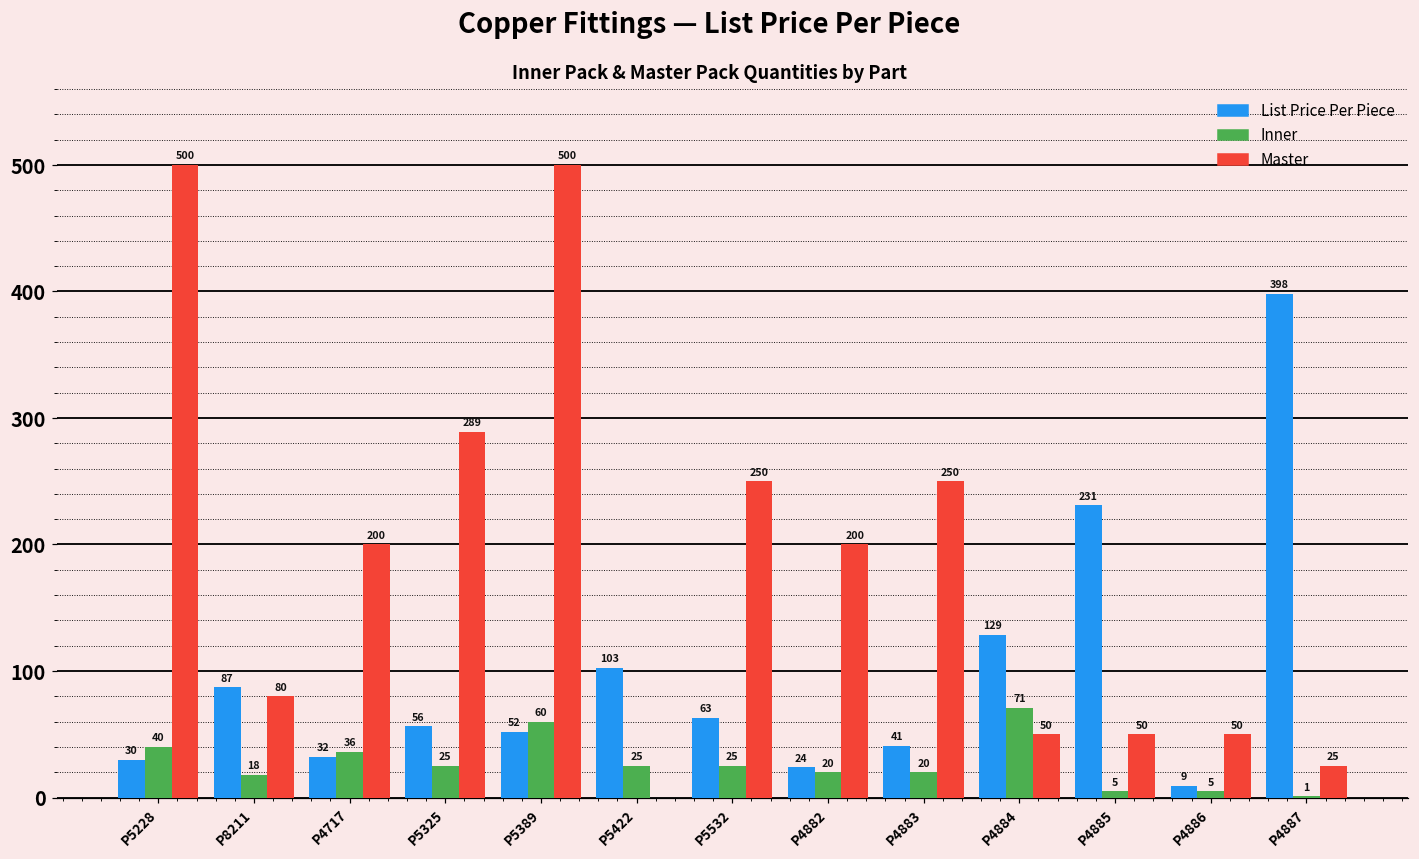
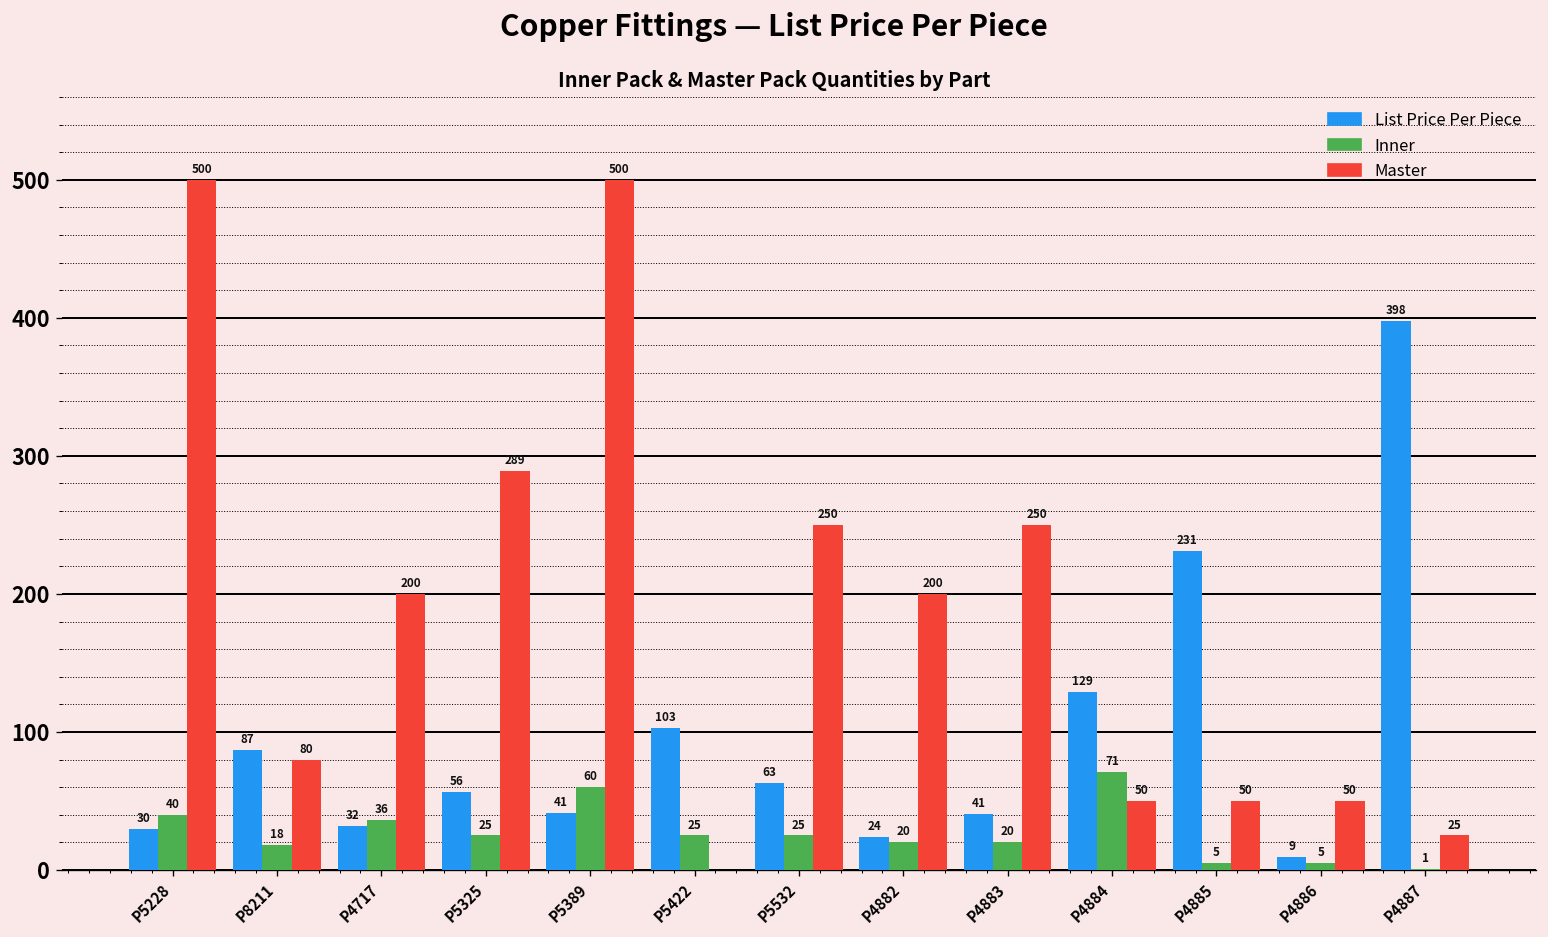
  {
    "List Price Per Piece": {
      "P5228": 30,
      "P8211": 87,
      "P4717": 32,
      "P5325": 56,
-     "P5389": 52,
+     "P5389": 41,
      "P5422": 103,
      "P5532": 63,
      "P4882": 24,
      "P4883": 41,
      "P4884": 129,
      "P4885": 231,
      "P4886": 9,
      "P4887": 398
    },
    "Inner": {
      "P5228": 40,
      "P8211": 18,
      "P4717": 36,
      "P5325": 25,
      "P5389": 60,
      "P5422": 25,
      "P5532": 25,
      "P4882": 20,
      "P4883": 20,
      "P4884": 71,
      "P4885": 5,
      "P4886": 5,
      "P4887": 1
    },
    "Master": {
      "P5228": 500,
      "P8211": 80,
      "P4717": 200,
      "P5325": 289,
      "P5389": 500,
      "P5532": 250,
      "P4882": 200,
      "P4883": 250,
      "P4884": 50,
      "P4885": 50,
      "P4886": 50,
      "P4887": 25
    }
  }
